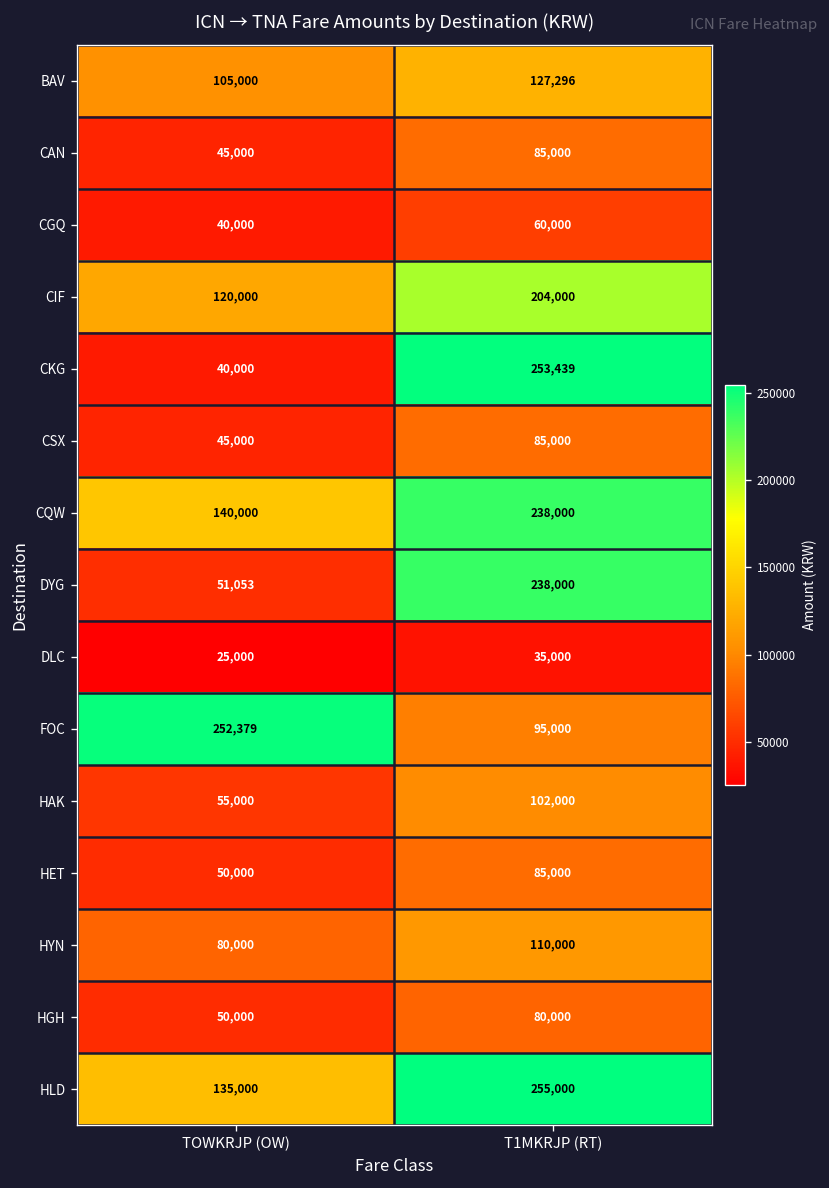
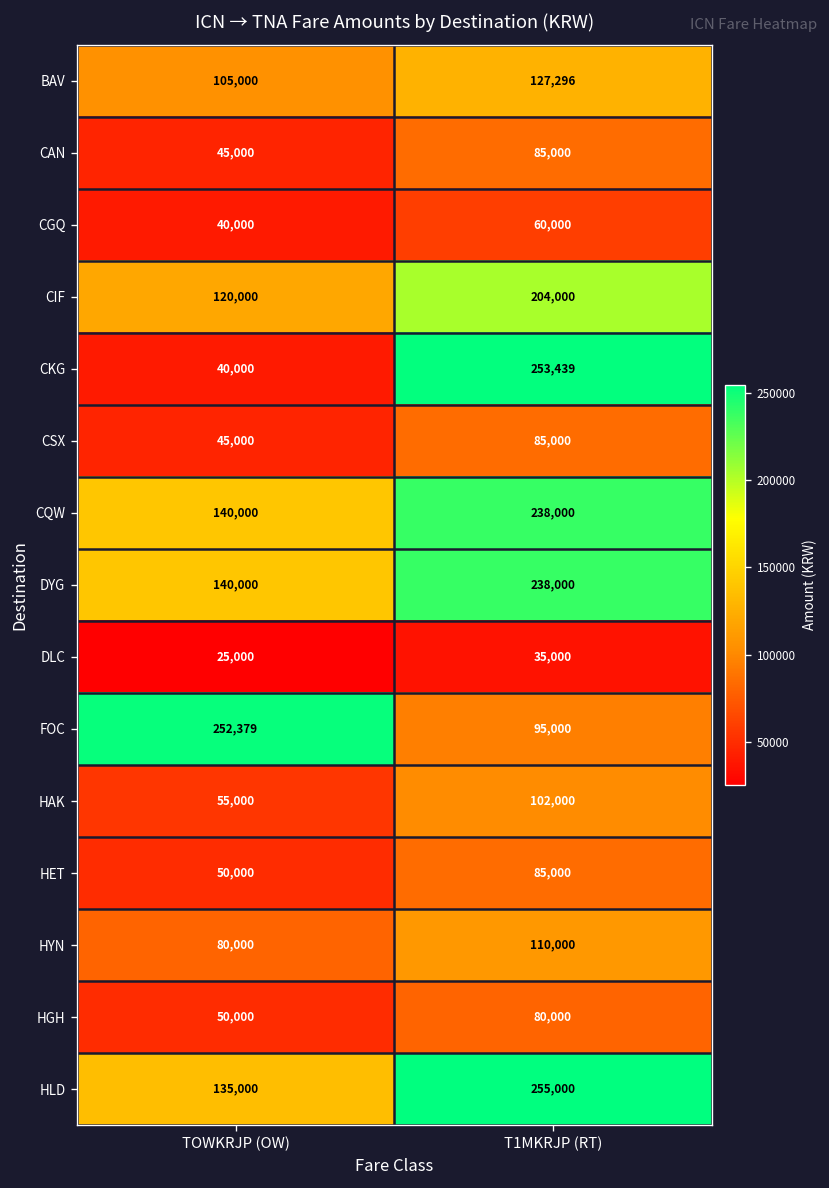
  {
    "BAV": {
      "TOWKRJP (OW)": "105,000",
      "T1MKRJP (RT)": "127,296"
    },
    "CAN": {
      "TOWKRJP (OW)": "45,000",
      "T1MKRJP (RT)": "85,000"
    },
    "CGQ": {
      "TOWKRJP (OW)": "40,000",
      "T1MKRJP (RT)": "60,000"
    },
    "CIF": {
      "TOWKRJP (OW)": "120,000",
      "T1MKRJP (RT)": "204,000"
    },
    "CKG": {
      "TOWKRJP (OW)": "40,000",
      "T1MKRJP (RT)": "253,439"
    },
    "CSX": {
      "TOWKRJP (OW)": "45,000",
      "T1MKRJP (RT)": "85,000"
    },
    "CQW": {
      "TOWKRJP (OW)": "140,000",
      "T1MKRJP (RT)": "238,000"
    },
    "DYG": {
-     "TOWKRJP (OW)": "51,053",
+     "TOWKRJP (OW)": "140,000",
      "T1MKRJP (RT)": "238,000"
    },
    "DLC": {
      "TOWKRJP (OW)": "25,000",
      "T1MKRJP (RT)": "35,000"
    },
    "FOC": {
      "TOWKRJP (OW)": "252,379",
      "T1MKRJP (RT)": "95,000"
    },
    "HAK": {
      "TOWKRJP (OW)": "55,000",
      "T1MKRJP (RT)": "102,000"
    },
    "HET": {
      "TOWKRJP (OW)": "50,000",
      "T1MKRJP (RT)": "85,000"
    },
    "HYN": {
      "TOWKRJP (OW)": "80,000",
      "T1MKRJP (RT)": "110,000"
    },
    "HGH": {
      "TOWKRJP (OW)": "50,000",
      "T1MKRJP (RT)": "80,000"
    },
    "HLD": {
      "TOWKRJP (OW)": "135,000",
      "T1MKRJP (RT)": "255,000"
    }
  }
